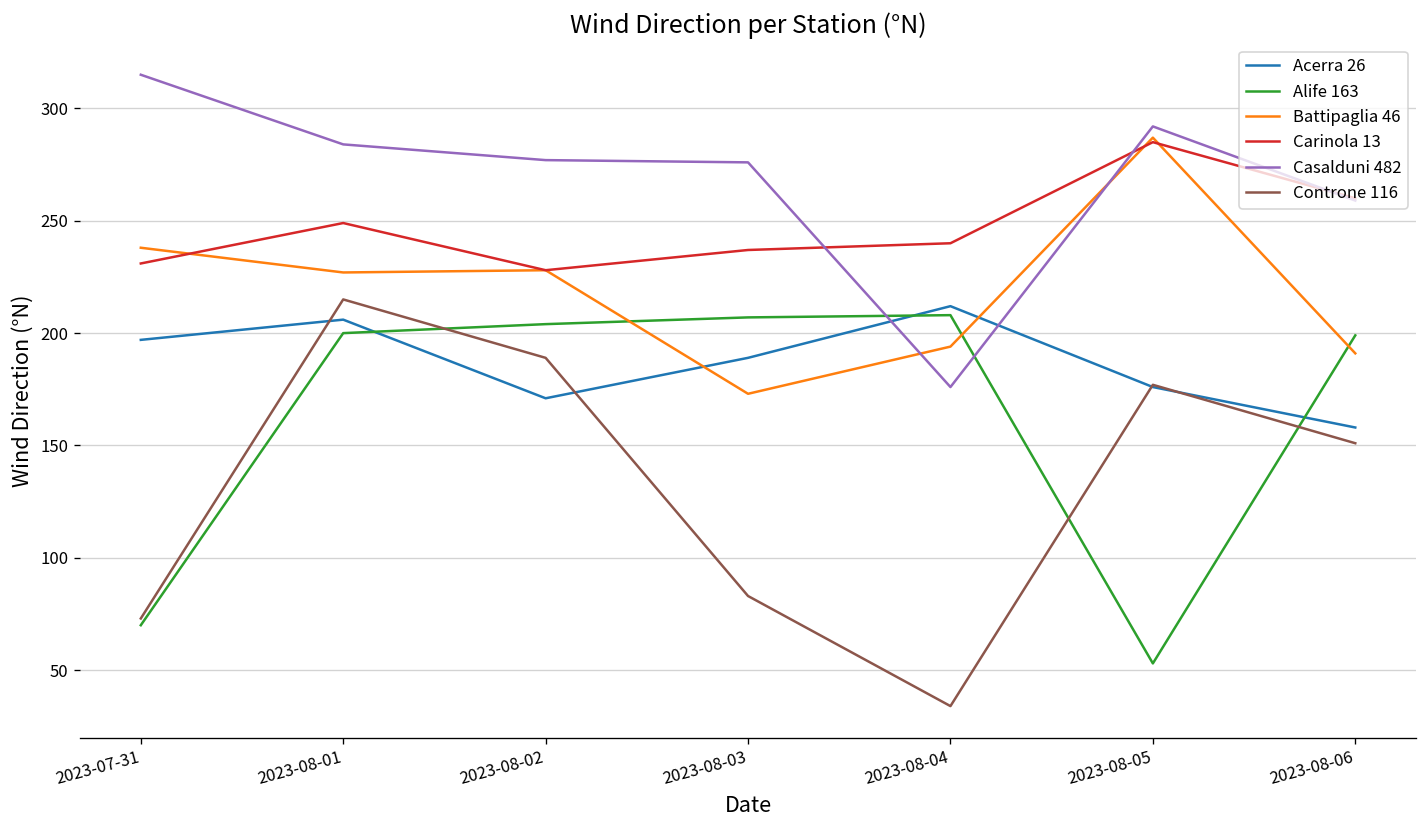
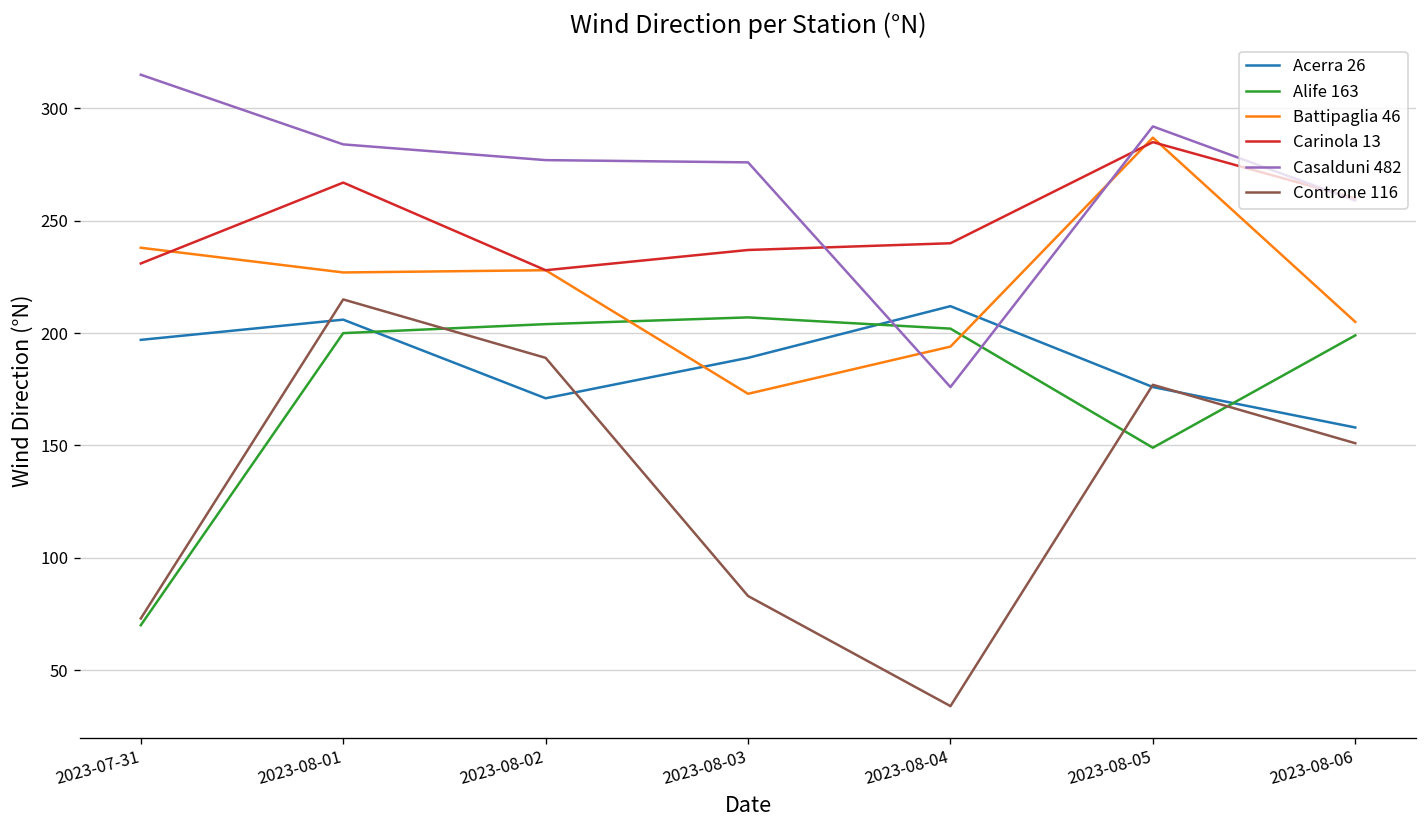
  {
    "Acerra 26": {
      "2023-07-31": 197,
      "2023-08-01": 206,
      "2023-08-02": 171,
      "2023-08-03": 189,
      "2023-08-04": 212,
      "2023-08-06": 158
    },
    "Alife 163": {
      "2023-07-31": 70,
      "2023-08-01": 200,
      "2023-08-02": 204,
      "2023-08-03": 207,
-     "2023-08-04": 208,
-     "2023-08-05": 53,
+     "2023-08-04": 202,
+     "2023-08-05": 149,
      "2023-08-06": 199
    },
    "Battipaglia 46": {
      "2023-07-31": 238,
      "2023-08-01": 227,
      "2023-08-03": 173,
      "2023-08-04": 194,
      "2023-08-05": 287,
-     "2023-08-06": 191
+     "2023-08-06": 205
    },
    "Carinola 13": {
      "2023-07-31": 231,
-     "2023-08-01": 249,
+     "2023-08-01": 267,
      "2023-08-03": 237,
      "2023-08-04": 240,
      "2023-08-05": 285
    },
    "Casalduni 482": {
      "2023-07-31": 315,
      "2023-08-01": 284,
      "2023-08-02": 277,
      "2023-08-03": 276,
      "2023-08-04": 176,
      "2023-08-05": 292
    },
    "Controne 116": {
      "2023-07-31": 73,
      "2023-08-01": 215,
      "2023-08-02": 189,
      "2023-08-03": 83,
      "2023-08-04": 34,
      "2023-08-06": 151
    }
  }
